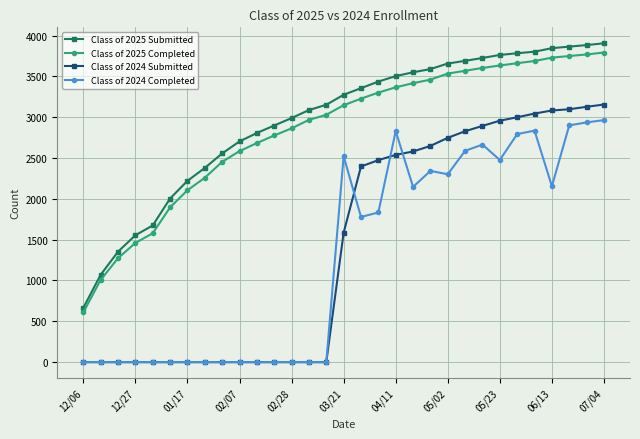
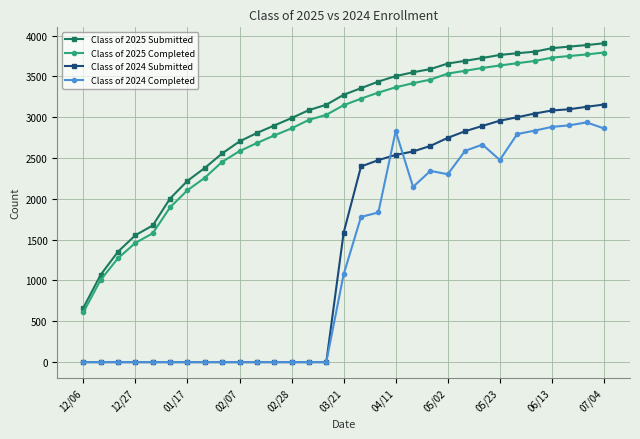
  {
    "Class of 2024 Completed": {
-     "03/21": 2500,
+     "03/21": 1100,
      "04/11": 2800,
      "05/02": 2300,
      "05/23": 2500,
-     "06/13": 2200,
-     "07/04": 3000
+     "06/13": 2900,
+     "07/04": 2900
    }
  }
